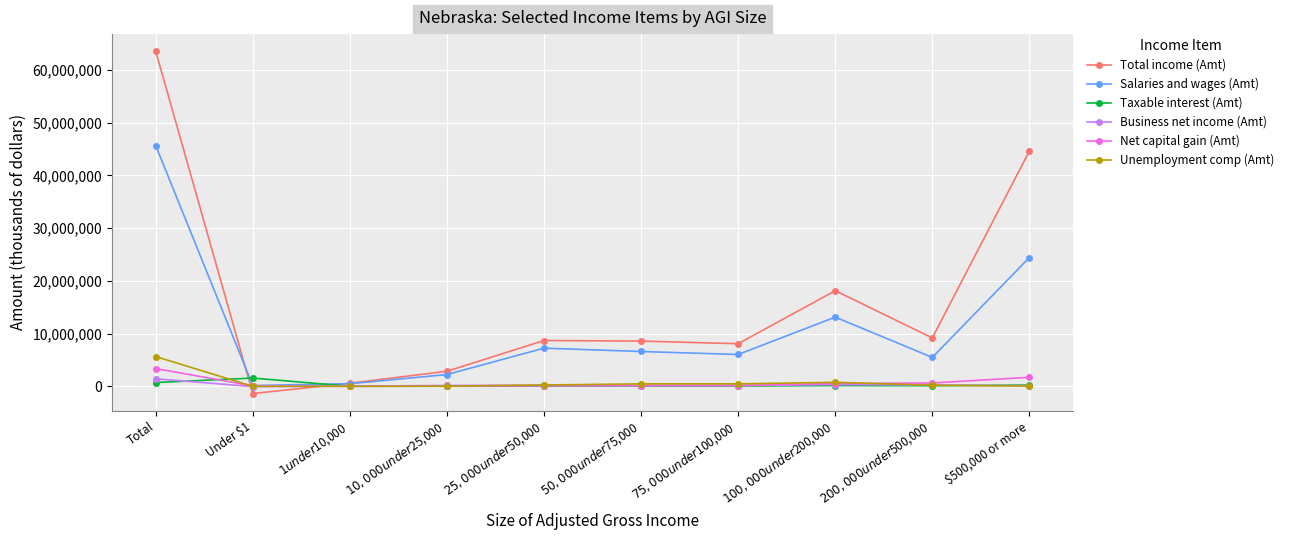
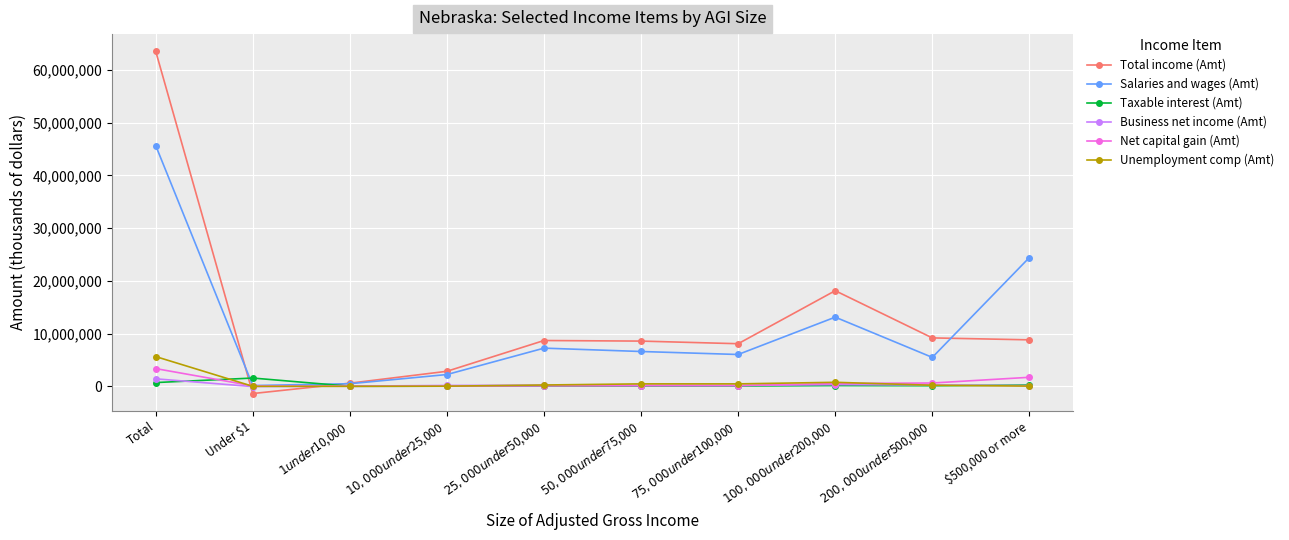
  {
    "Total income (Amt)": {
      "Total": "64,000,000",
      "Under $1": "-1,000,000",
-     "$500,000 or more": "45,000,000"
+     "$500,000 or more": "9,000,000"
    },
    "Salaries and wages (Amt)": {
      "Total": "46,000,000",
      "$500,000 or more": "24,000,000"
    },
    "Taxable interest (Amt)": {
      "Total": "1,000,000",
      "Under $1": "2,000,000"
    },
    "Unemployment comp (Amt)": {
      "Total": "6,000,000"
    }
  }
